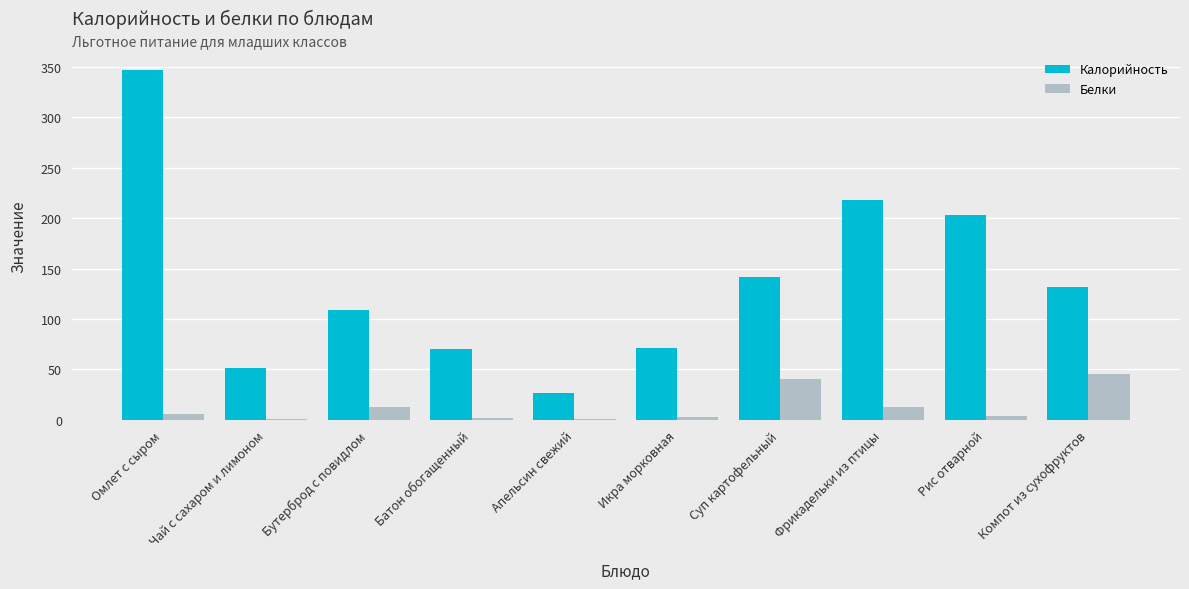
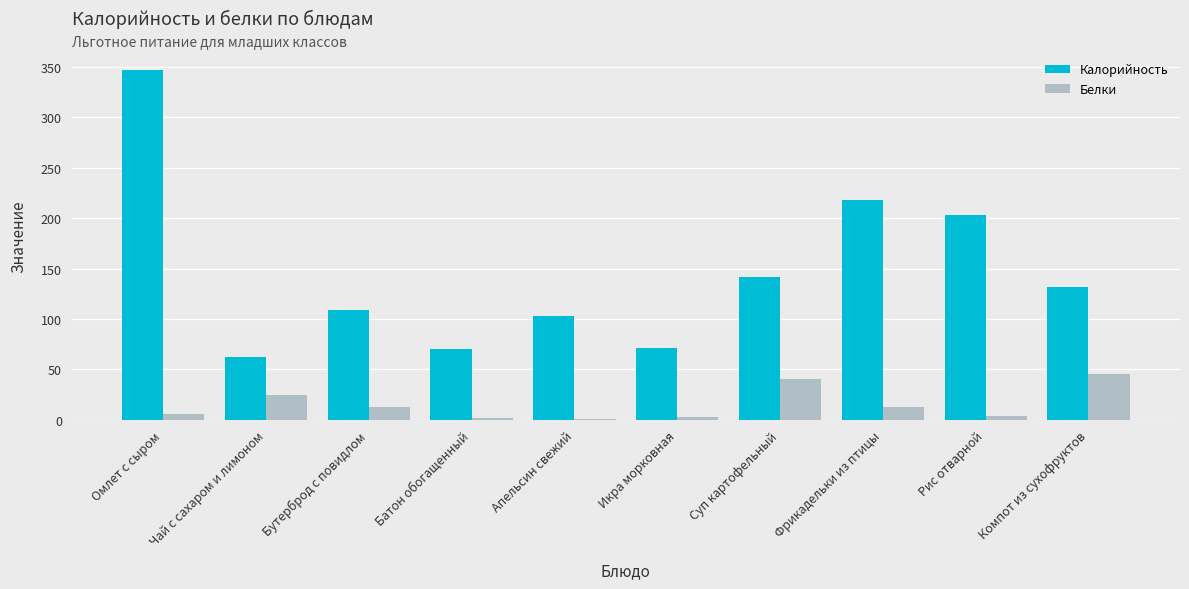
  {
    "Калорийность": {
      "Омлет с сыром": 348,
-     "Чай с сахаром и лимоном": 51,
+     "Чай с сахаром и лимоном": 62,
      "Бутерброд с повидлом": 109,
      "Батон обогащенный": 70,
-     "Апельсин свежий": 27,
+     "Апельсин свежий": 103,
      "Икра морковная": 71,
      "Суп картофельный": 142,
      "Фрикадельки из птицы": 218,
      "Рис отварной": 203,
      "Компот из сухофруктов": 132
    },
    "Белки": {
      "Омлет с сыром": 6,
-     "Чай с сахаром и лимоном": 0,
+     "Чай с сахаром и лимоном": 25,
      "Бутерброд с повидлом": 13,
      "Суп картофельный": 40,
      "Фрикадельки из птицы": 13,
      "Рис отварной": 4,
      "Компот из сухофруктов": 45
    }
  }
